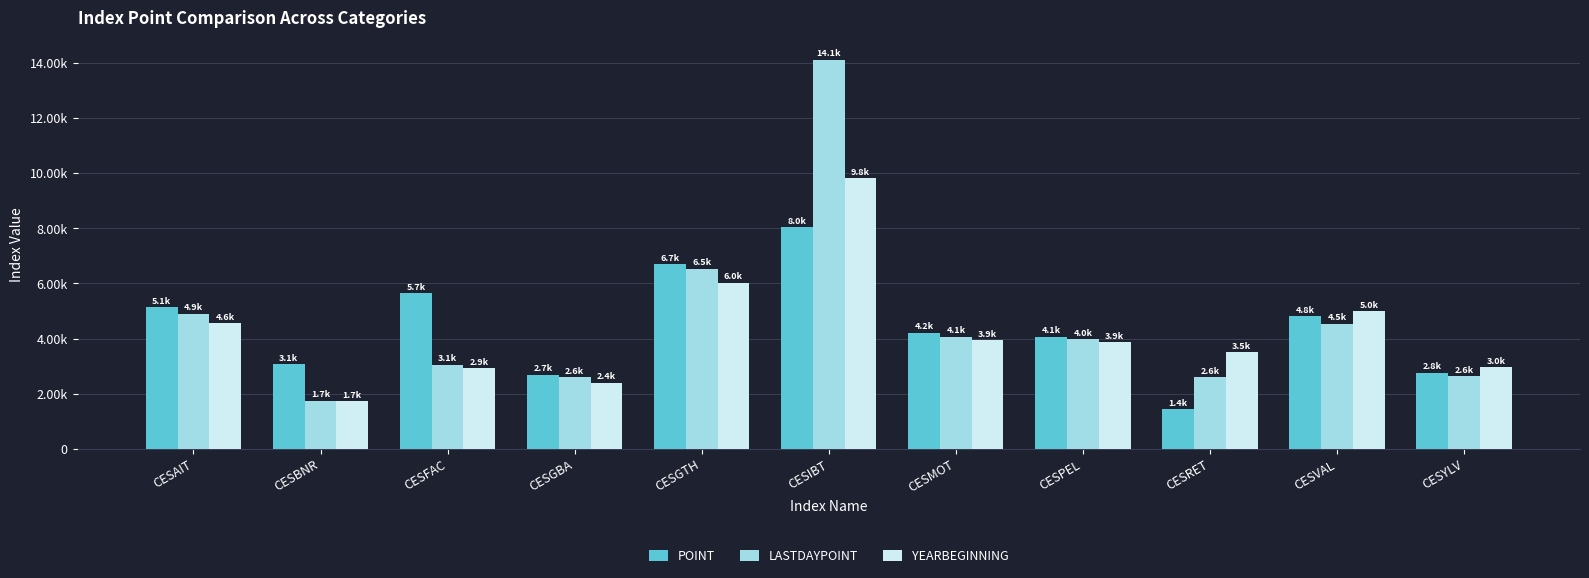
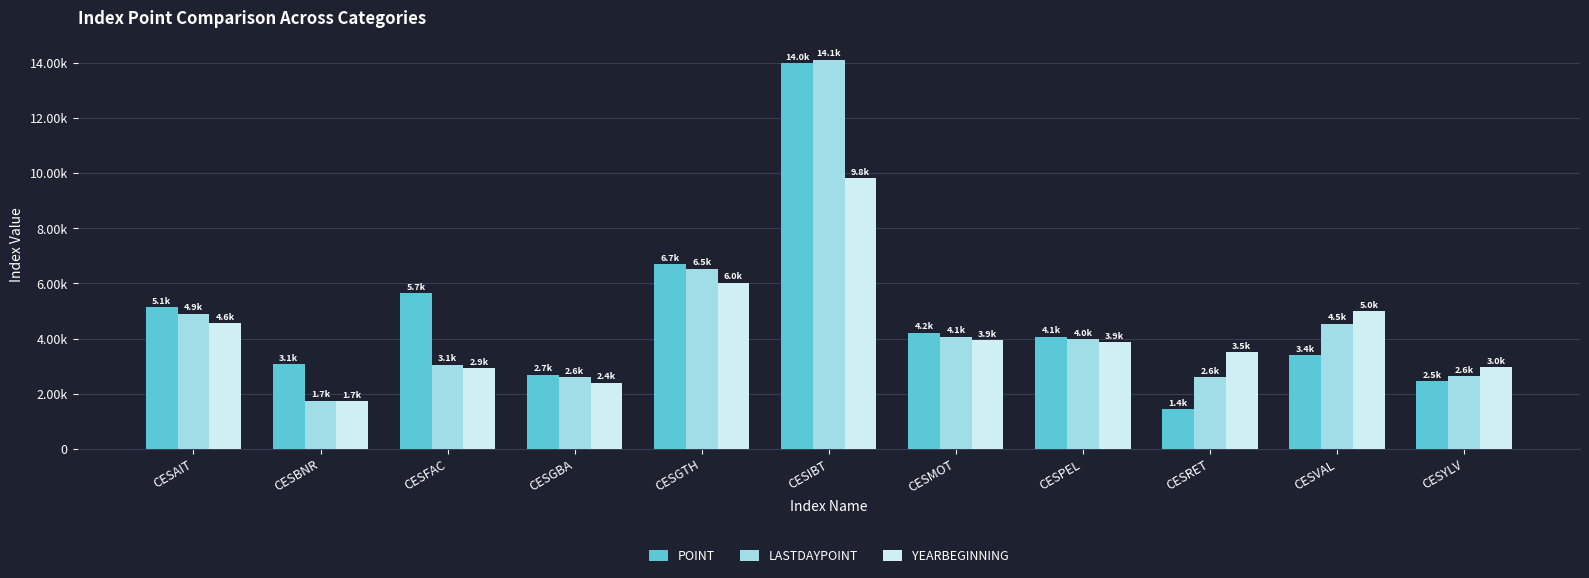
  {
    "POINT": {
      "CESAIT": "5.1k",
      "CESBNR": "3.1k",
      "CESFAC": "5.7k",
      "CESGBA": "2.7k",
      "CESGTH": "6.7k",
-     "CESIBT": "8.0k",
+     "CESIBT": "14.0k",
      "CESMOT": "4.2k",
      "CESPEL": "4.1k",
      "CESRET": "1.4k",
-     "CESVAL": "4.8k",
-     "CESYLV": "2.8k"
+     "CESVAL": "3.4k",
+     "CESYLV": "2.5k"
    }
  }
